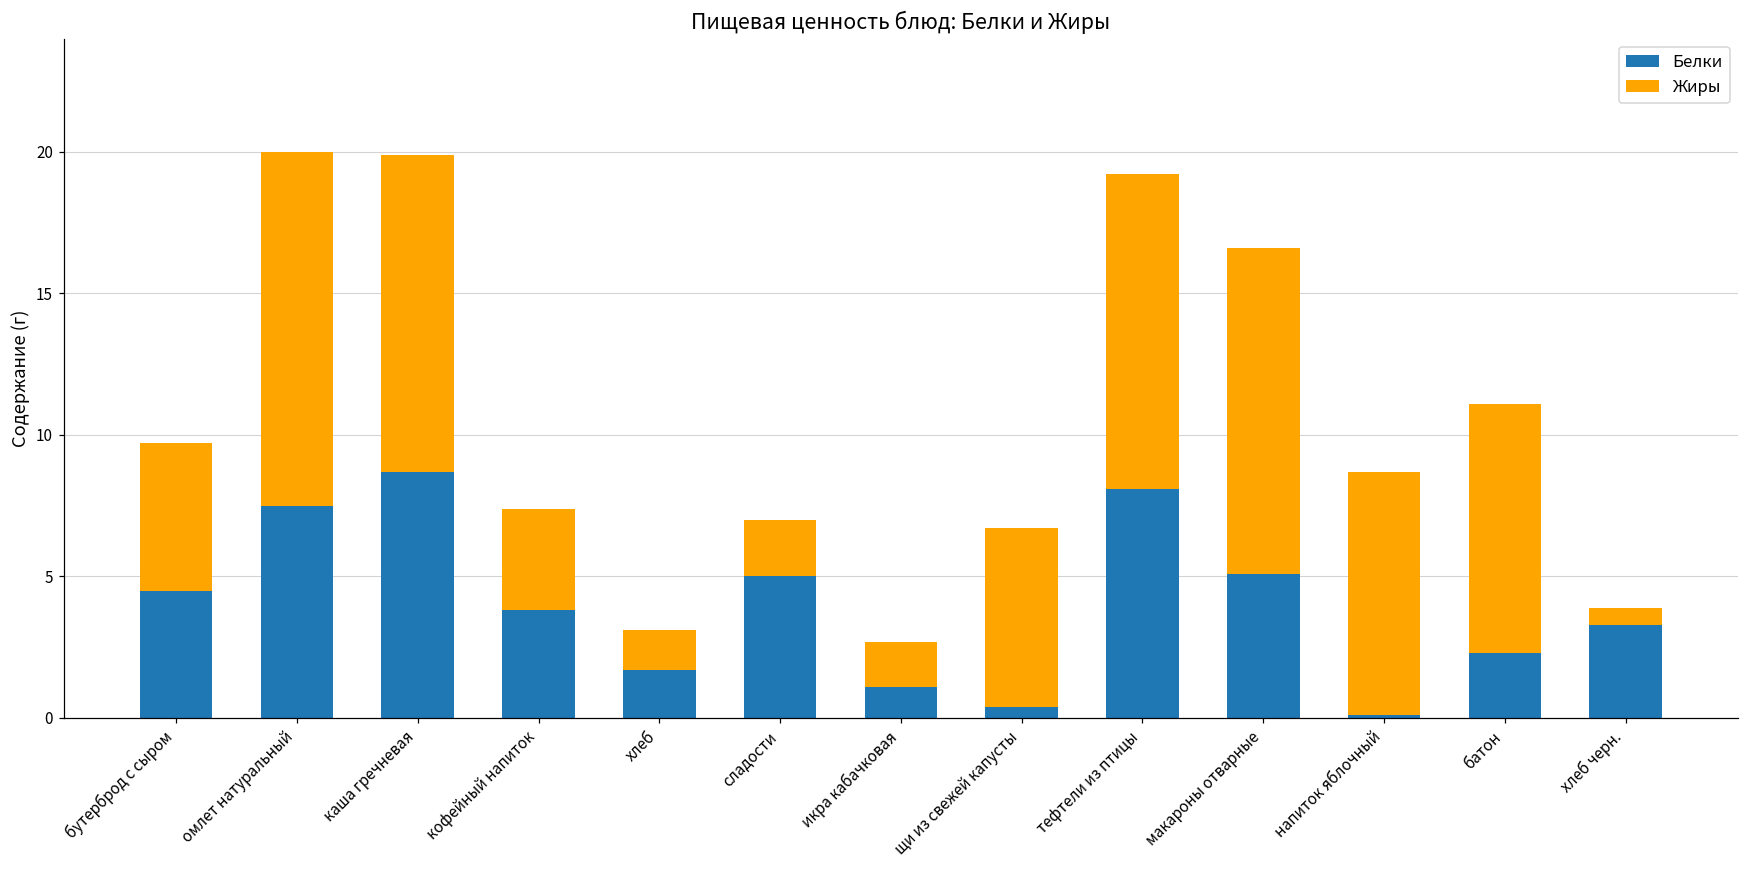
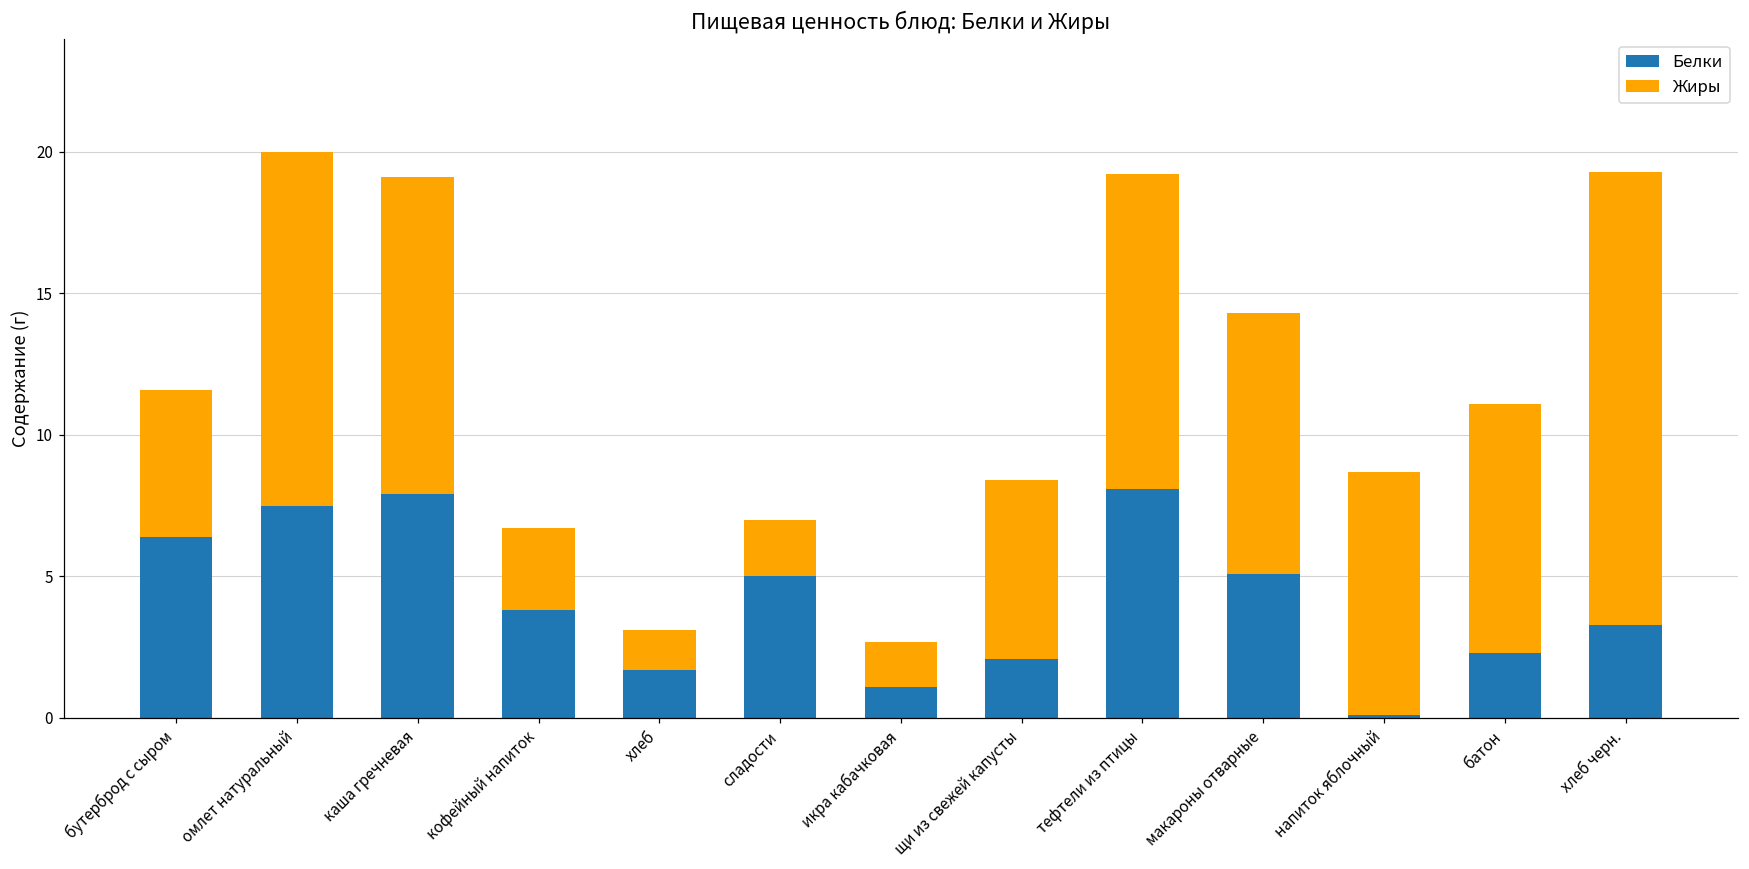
  {
    "Белки": {
-     "бутерброд с сыром": 4.5,
+     "бутерброд с сыром": 6.4,
      "омлет натуральный": 7.5,
-     "каша гречневая": 8.7,
+     "каша гречневая": 7.9,
      "кофейный напиток": 3.8,
      "хлеб": 1.7,
      "сладости": 5.0,
      "икра кабачковая": 1.1,
-     "щи из свежей капусты": 0.4,
+     "щи из свежей капусты": 2.1,
      "тефтели из птицы": 8.1,
      "макароны отварные": 5.1,
      "напиток яблочный": 0.1,
      "батон": 2.3,
      "хлеб черн.": 3.3
    },
    "Жиры": {
      "бутерброд с сыром": 5.2,
      "омлет натуральный": 12.5,
      "каша гречневая": 11.2,
-     "кофейный напиток": 3.6,
+     "кофейный напиток": 2.9,
      "хлеб": 1.4,
      "сладости": 2.0,
      "икра кабачковая": 1.6,
      "щи из свежей капусты": 6.3,
      "тефтели из птицы": 11.1,
-     "макароны отварные": 11.5,
+     "макароны отварные": 9.2,
      "напиток яблочный": 8.6,
      "батон": 8.8,
-     "хлеб черн.": 0.6
+     "хлеб черн.": 16.0
    }
  }
